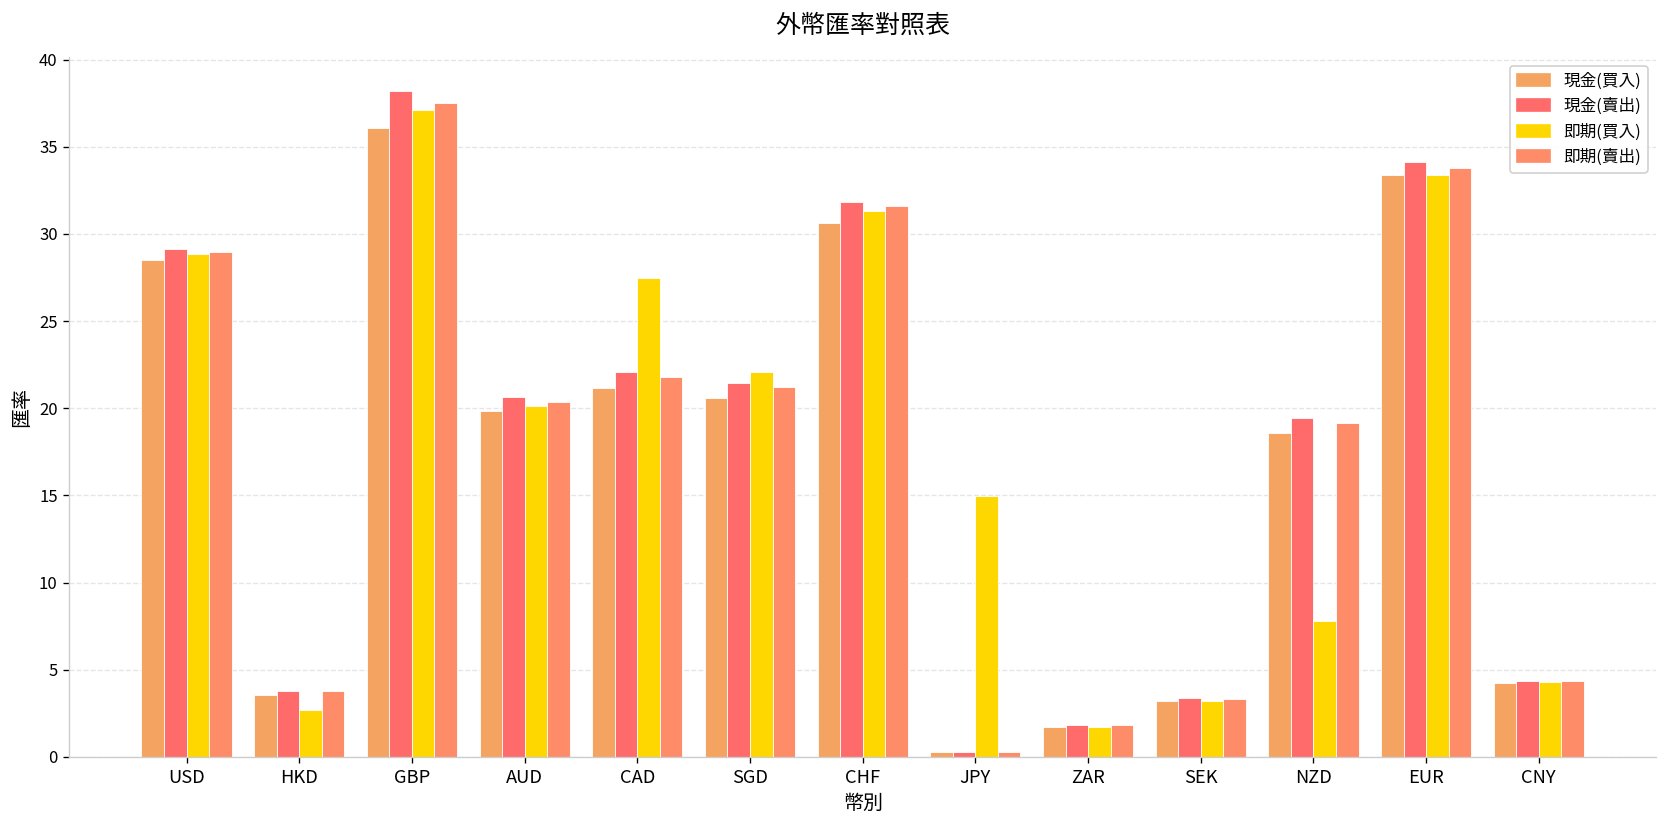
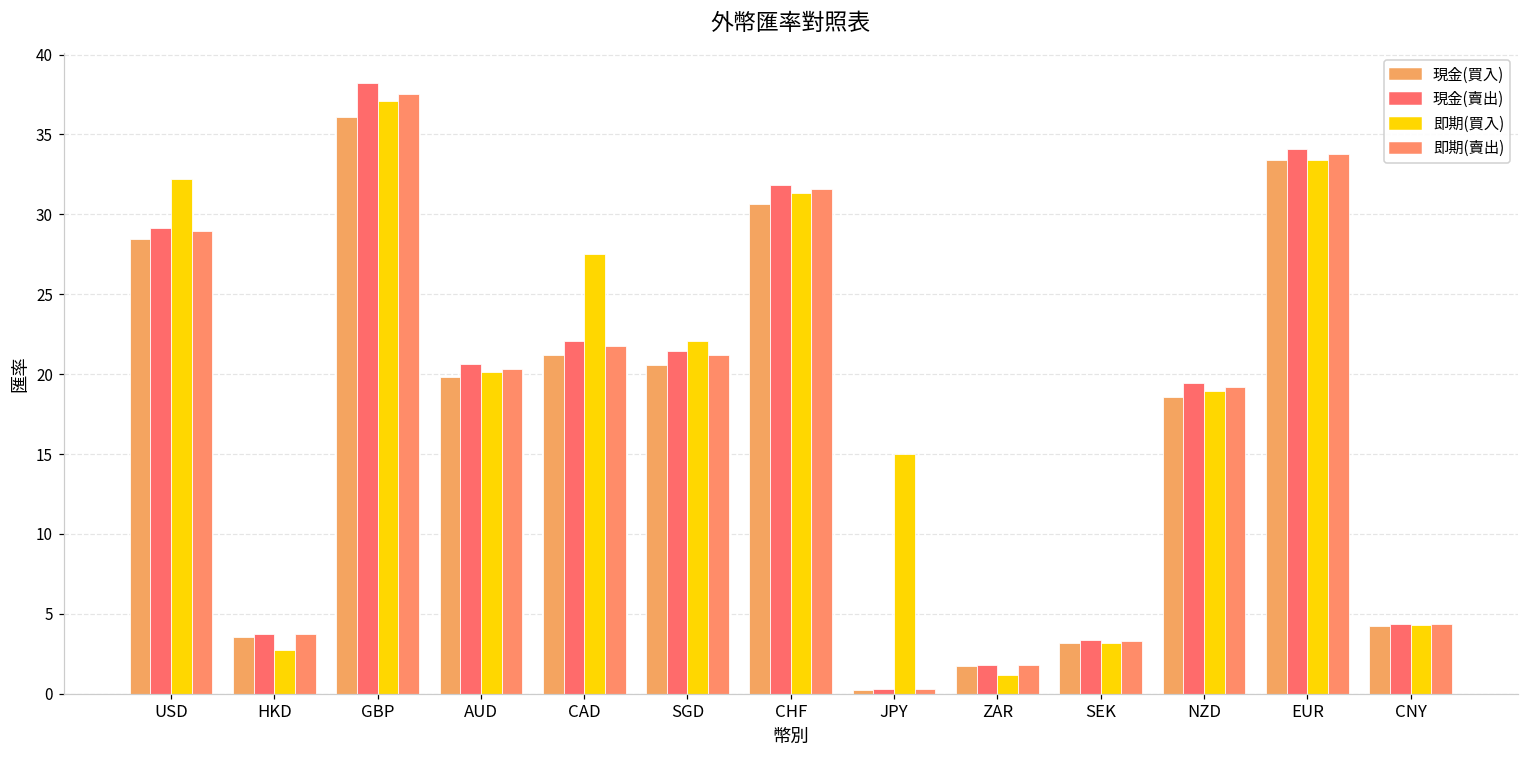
  {
    "即期(買入)": {
-     "USD": 28.8,
+     "USD": 32.2,
      "HKD": 2.7,
      "GBP": 37.1,
      "AUD": 20.1,
      "CAD": 27.5,
      "SGD": 22.1,
      "CHF": 31.3,
      "JPY": 15.0,
-     "ZAR": 1.7,
+     "ZAR": 1.2,
      "SEK": 3.2,
-     "NZD": 7.8,
+     "NZD": 19.0,
      "EUR": 33.4,
      "CNY": 4.3
    }
  }
